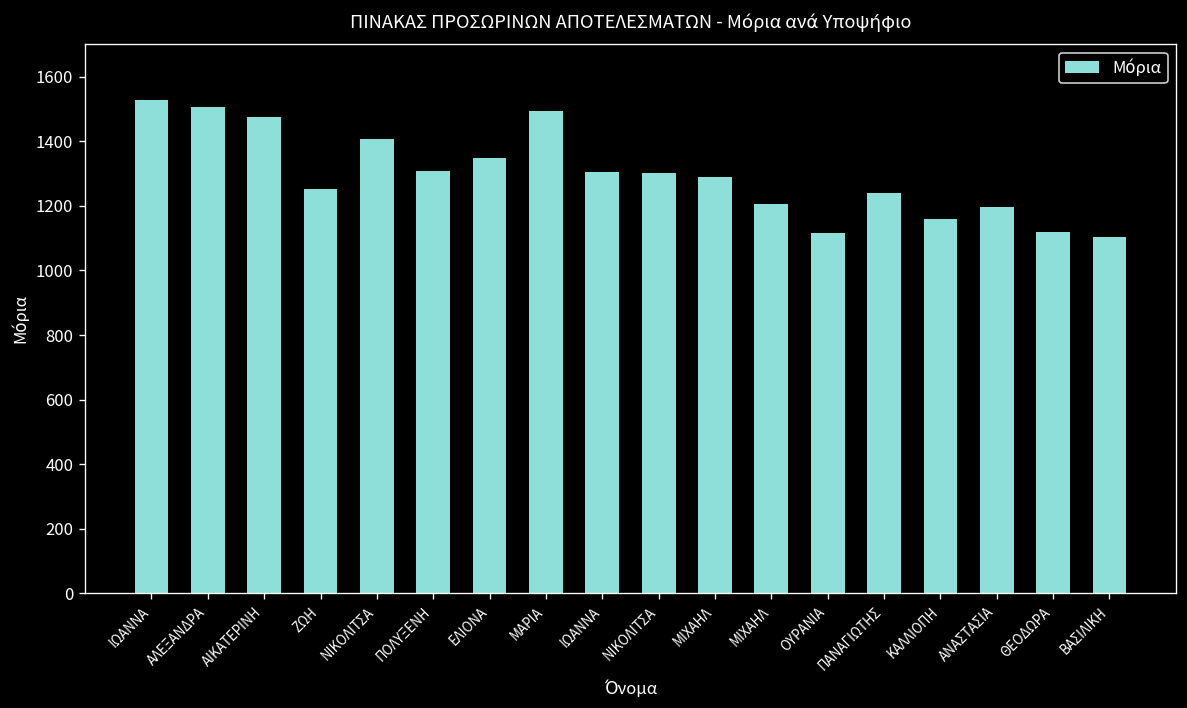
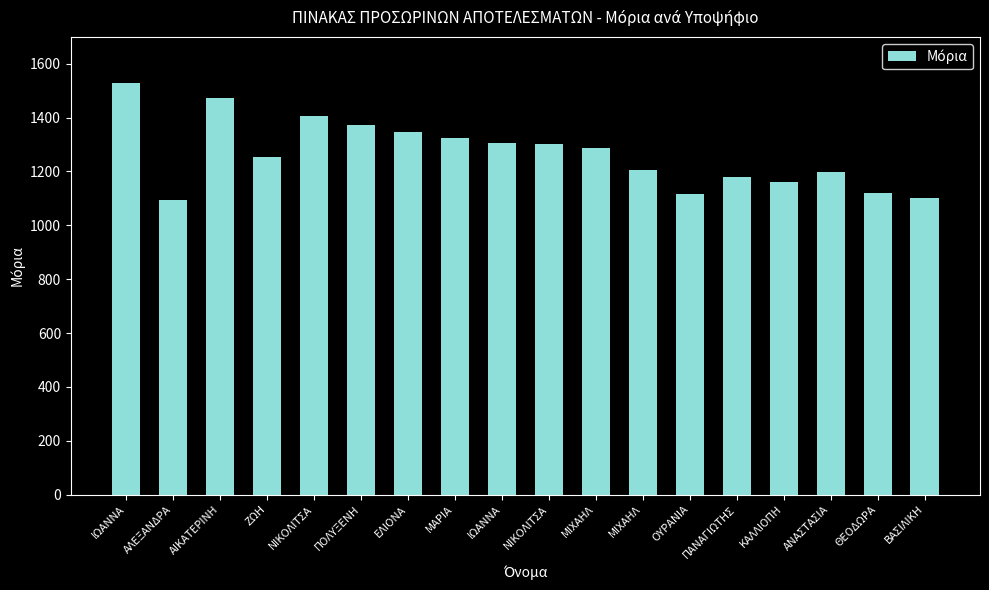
  {
-   "ΑΛΕΞΑΝΔΡΑ": 1510,
+   "ΑΛΕΞΑΝΔΡΑ": 1100,
    "ΑΙΚΑΤΕΡΙΝΗ": 1470,
    "ΖΩΗ": 1250,
-   "ΠΟΛΥΞΕΝΗ": 1310,
+   "ΠΟΛΥΞΕΝΗ": 1370,
    "ΕΛΙΟΝΑ": 1350,
-   "ΜΑΡΙΑ": 1490,
+   "ΜΑΡΙΑ": 1330,
    "ΟΥΡΑΝΙΑ": 1120,
-   "ΠΑΝΑΓΙΩΤΗΣ": 1240,
+   "ΠΑΝΑΓΙΩΤΗΣ": 1180,
    "ΚΑΛΛΙΟΠΗ": 1160,
    "ΑΝΑΣΤΑΣΙΑ": 1200,
    "ΘΕΟΔΩΡΑ": 1120,
    "ΒΑΣΙΛΙΚΗ": 1100
  }
